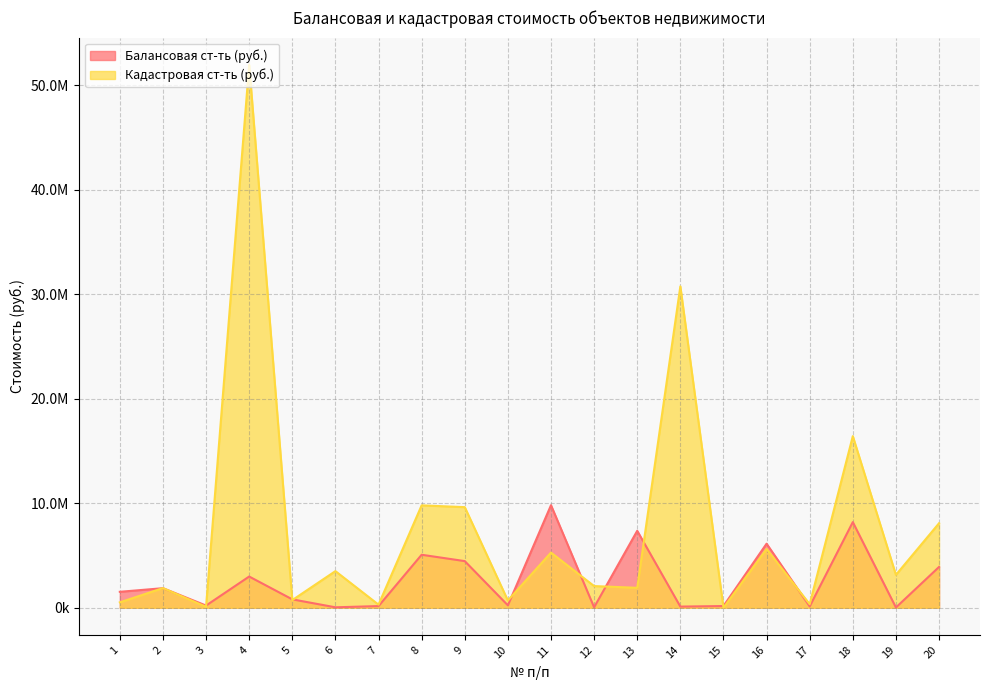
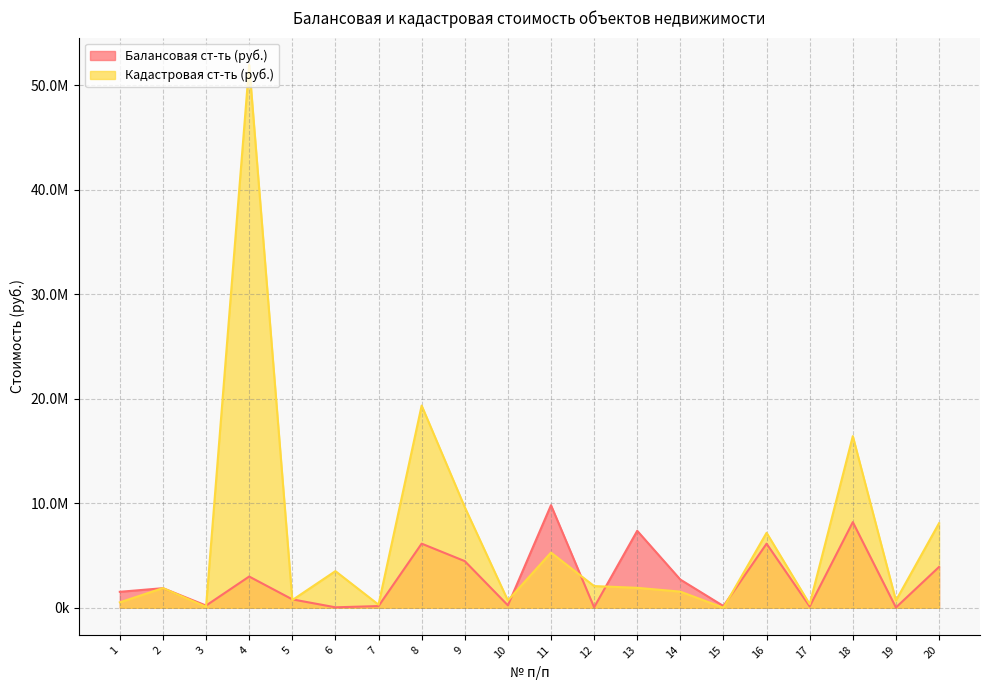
  {
    "Балансовая ст-ть (руб.)": {
      "1": 1500000,
      "4": 3000000,
      "6": 0,
-     "8": 5100000,
+     "8": 6100000,
      "9": 4500000,
      "10": 200000,
      "11": 9800000,
      "12": 0,
      "13": 7400000,
-     "14": 100000,
+     "14": 2700000,
      "16": 6100000,
      "18": 8200000,
      "19": 0,
      "20": 3900000
    },
    "Кадастровая ст-ть (руб.)": {
      "1": 500000,
      "6": 3500000,
-     "8": 9800000,
+     "8": 19300000,
      "9": 9600000,
      "10": 700000,
      "11": 5300000,
      "12": 2100000,
      "13": 1900000,
-     "14": 30700000,
-     "16": 5600000,
+     "14": 1500000,
+     "16": 7200000,
      "18": 16400000,
-     "19": 3100000,
+     "19": 700000,
      "20": 8100000
    }
  }
